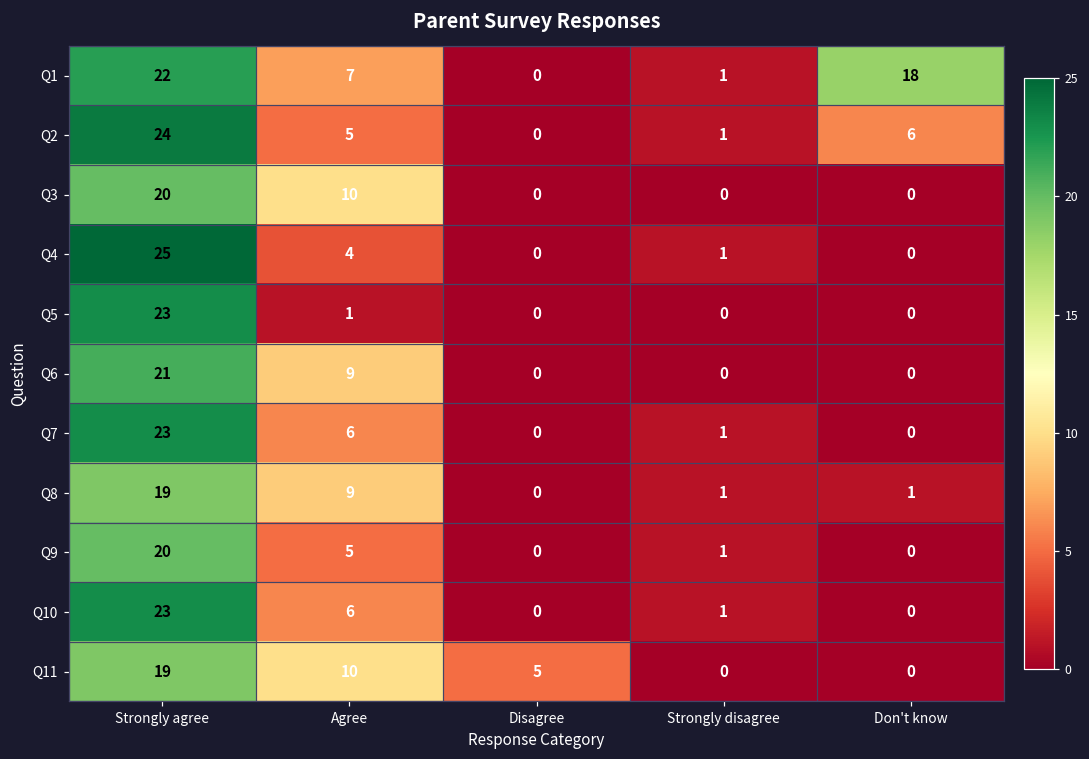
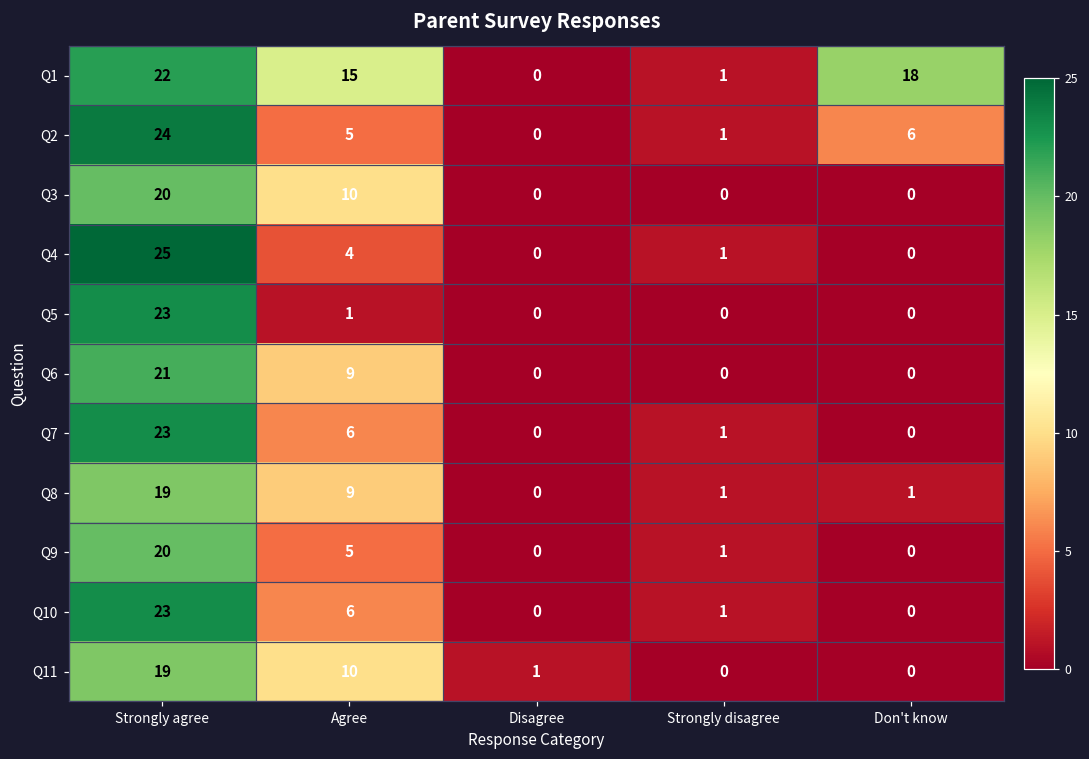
  {
    "Q1": {
      "Strongly agree": 22,
-     "Agree": 7,
+     "Agree": 15,
      "Disagree": 0,
      "Strongly disagree": 1,
      "Don't know": 18
    },
    "Q2": {
      "Strongly agree": 24,
      "Agree": 5,
      "Disagree": 0,
      "Strongly disagree": 1,
      "Don't know": 6
    },
    "Q3": {
      "Strongly agree": 20,
      "Agree": 10,
      "Disagree": 0,
      "Strongly disagree": 0,
      "Don't know": 0
    },
    "Q4": {
      "Strongly agree": 25,
      "Agree": 4,
      "Disagree": 0,
      "Strongly disagree": 1,
      "Don't know": 0
    },
    "Q5": {
      "Strongly agree": 23,
      "Agree": 1,
      "Disagree": 0,
      "Strongly disagree": 0,
      "Don't know": 0
    },
    "Q6": {
      "Strongly agree": 21,
      "Agree": 9,
      "Disagree": 0,
      "Strongly disagree": 0,
      "Don't know": 0
    },
    "Q7": {
      "Strongly agree": 23,
      "Agree": 6,
      "Disagree": 0,
      "Strongly disagree": 1,
      "Don't know": 0
    },
    "Q8": {
      "Strongly agree": 19,
      "Agree": 9,
      "Disagree": 0,
      "Strongly disagree": 1,
      "Don't know": 1
    },
    "Q9": {
      "Strongly agree": 20,
      "Agree": 5,
      "Disagree": 0,
      "Strongly disagree": 1,
      "Don't know": 0
    },
    "Q10": {
      "Strongly agree": 23,
      "Agree": 6,
      "Disagree": 0,
      "Strongly disagree": 1,
      "Don't know": 0
    },
    "Q11": {
      "Strongly agree": 19,
      "Agree": 10,
-     "Disagree": 5,
+     "Disagree": 1,
      "Strongly disagree": 0,
      "Don't know": 0
    }
  }
